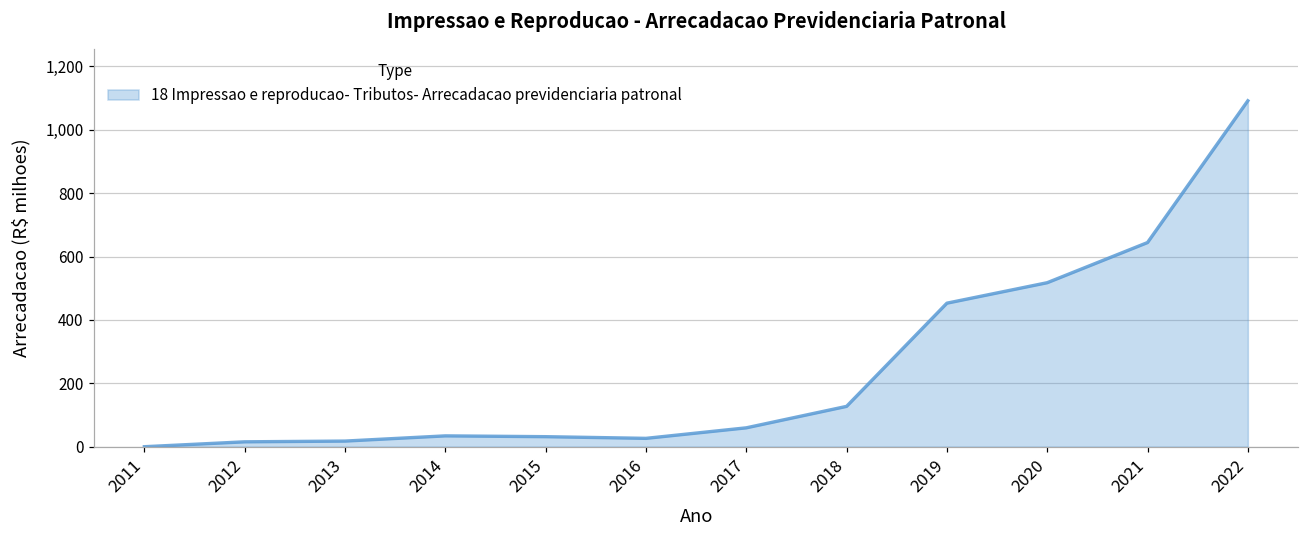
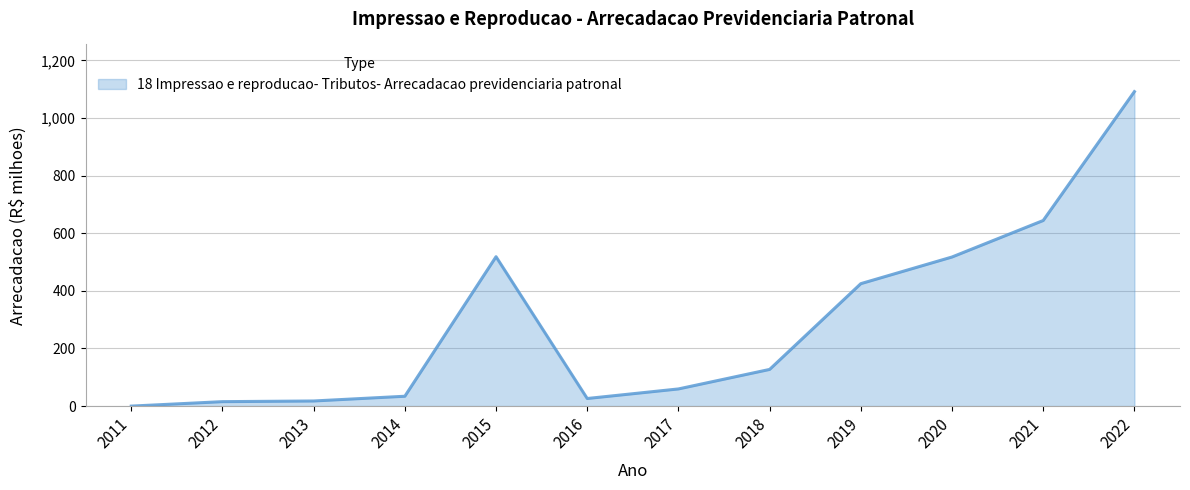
  {
    "2011": "0",
    "2012": "20",
    "2013": "20",
    "2014": "30",
-   "2015": "30",
+   "2015": "520",
    "2016": "30",
    "2017": "60",
    "2018": "130",
-   "2019": "450",
+   "2019": "430",
    "2020": "520",
    "2021": "640",
    "2022": "1,090"
  }
